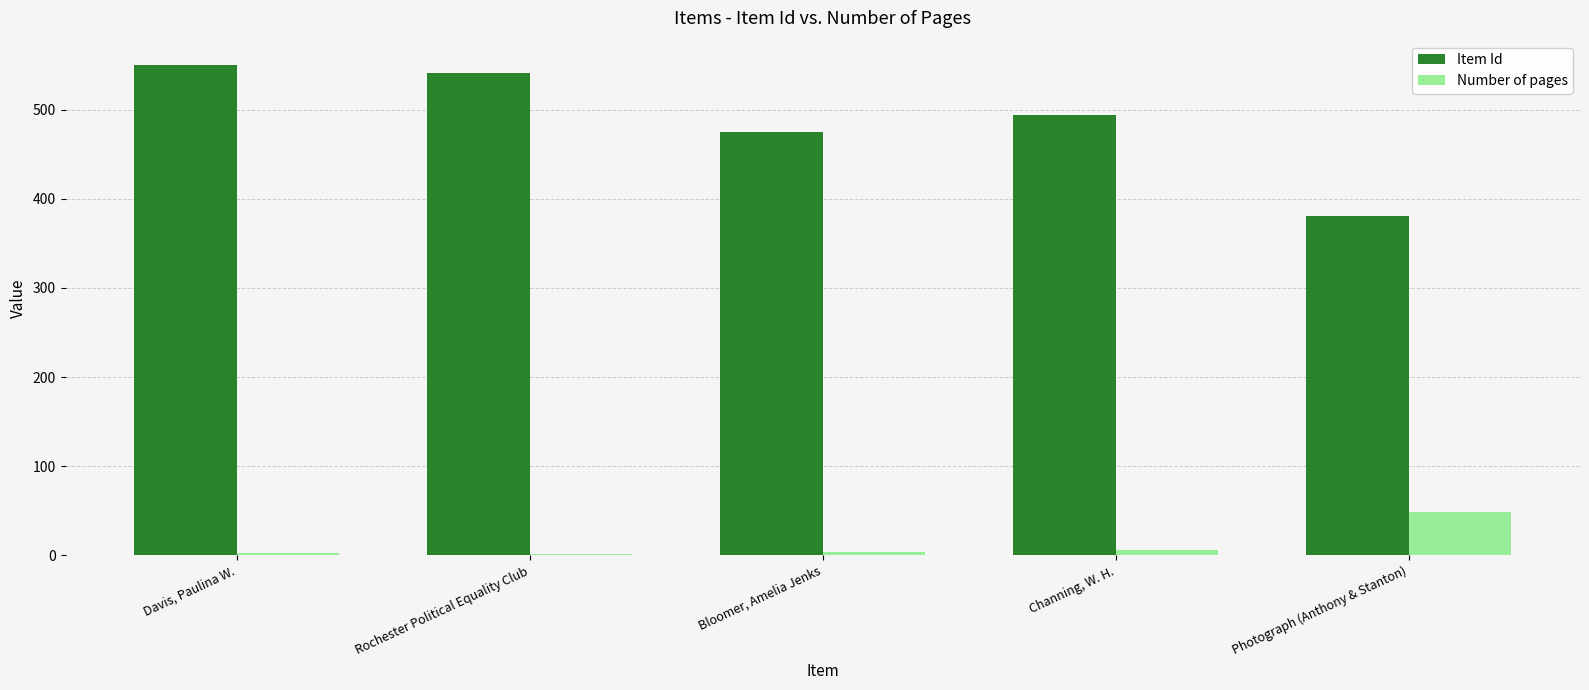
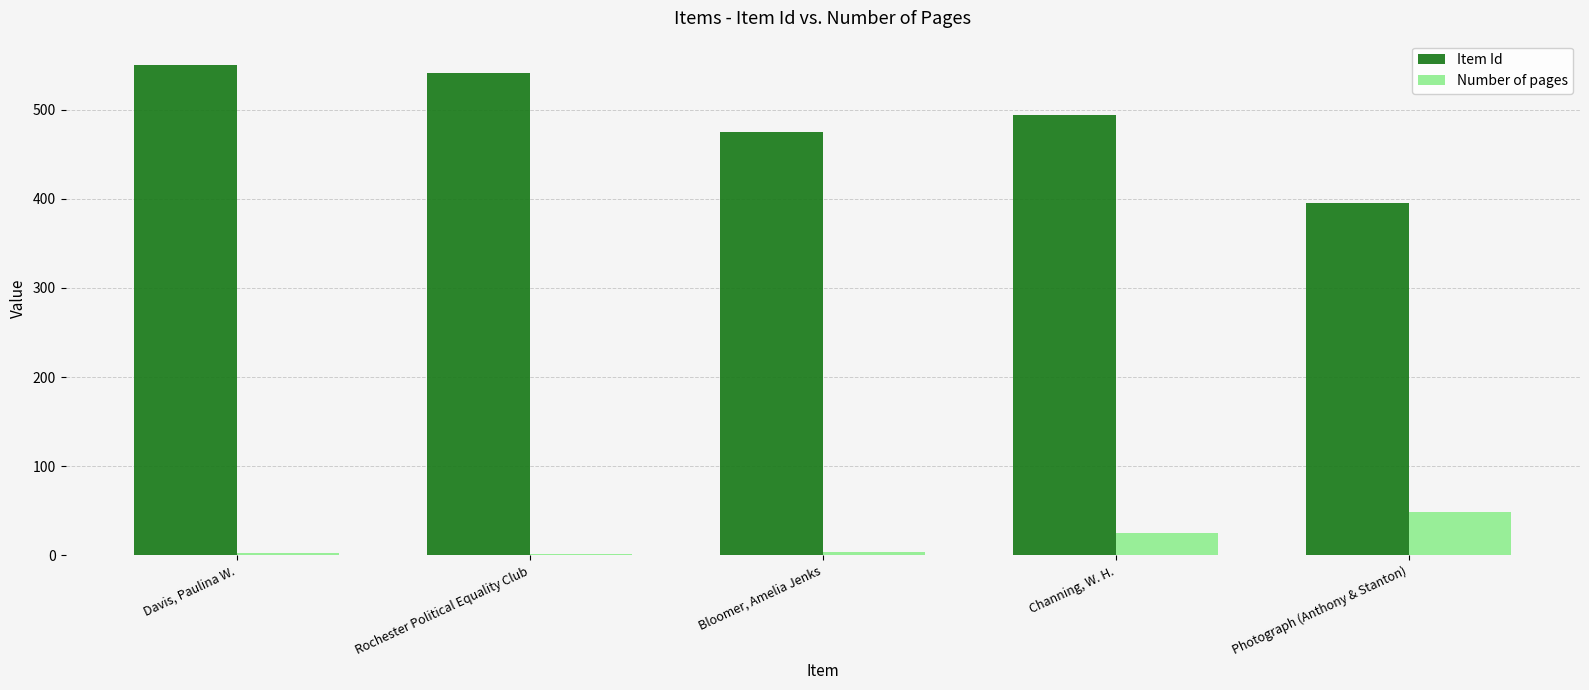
  {
    "Item Id": {
      "Davis, Paulina W.": 550,
      "Rochester Political Equality Club": 540,
      "Bloomer, Amelia Jenks": 480,
      "Channing, W. H.": 490,
-     "Photograph (Anthony & Stanton)": 380
+     "Photograph (Anthony & Stanton)": 400
    },
    "Number of pages": {
      "Davis, Paulina W.": 0,
      "Bloomer, Amelia Jenks": 0,
-     "Channing, W. H.": 10,
+     "Channing, W. H.": 30,
      "Photograph (Anthony & Stanton)": 50
    }
  }
